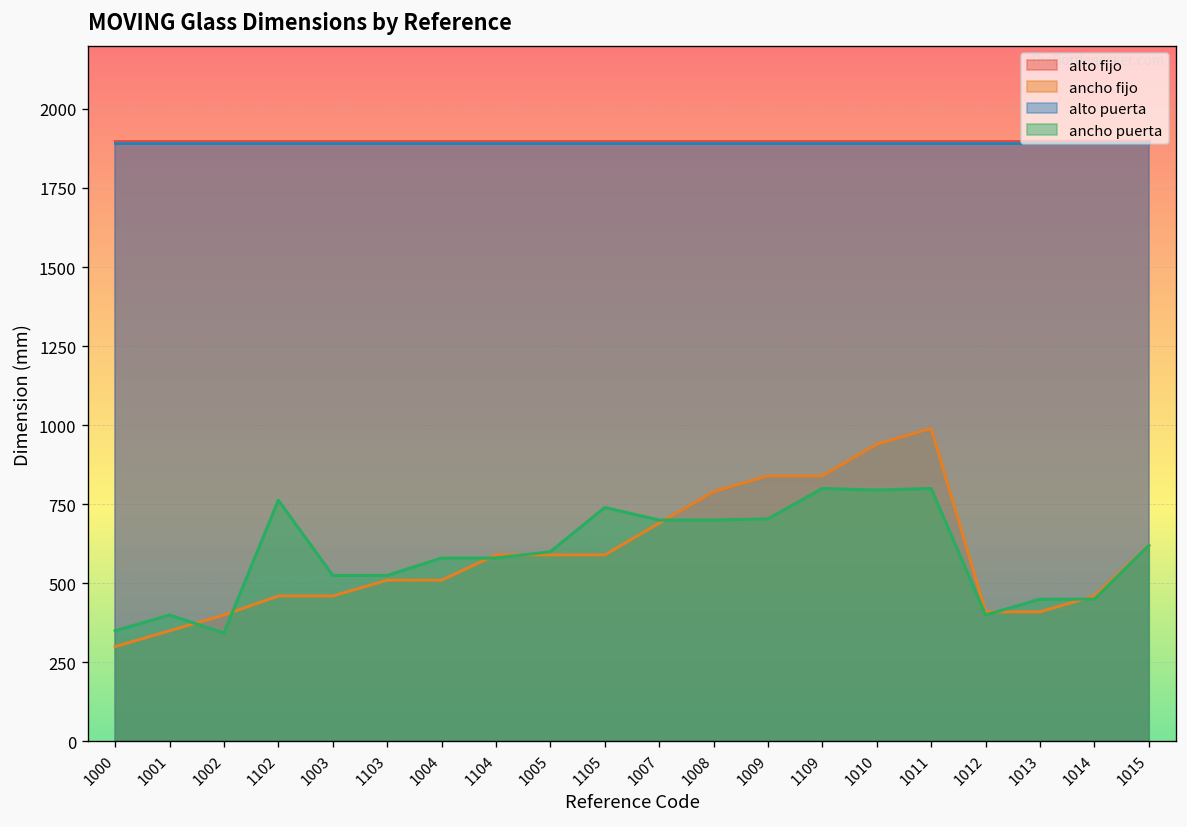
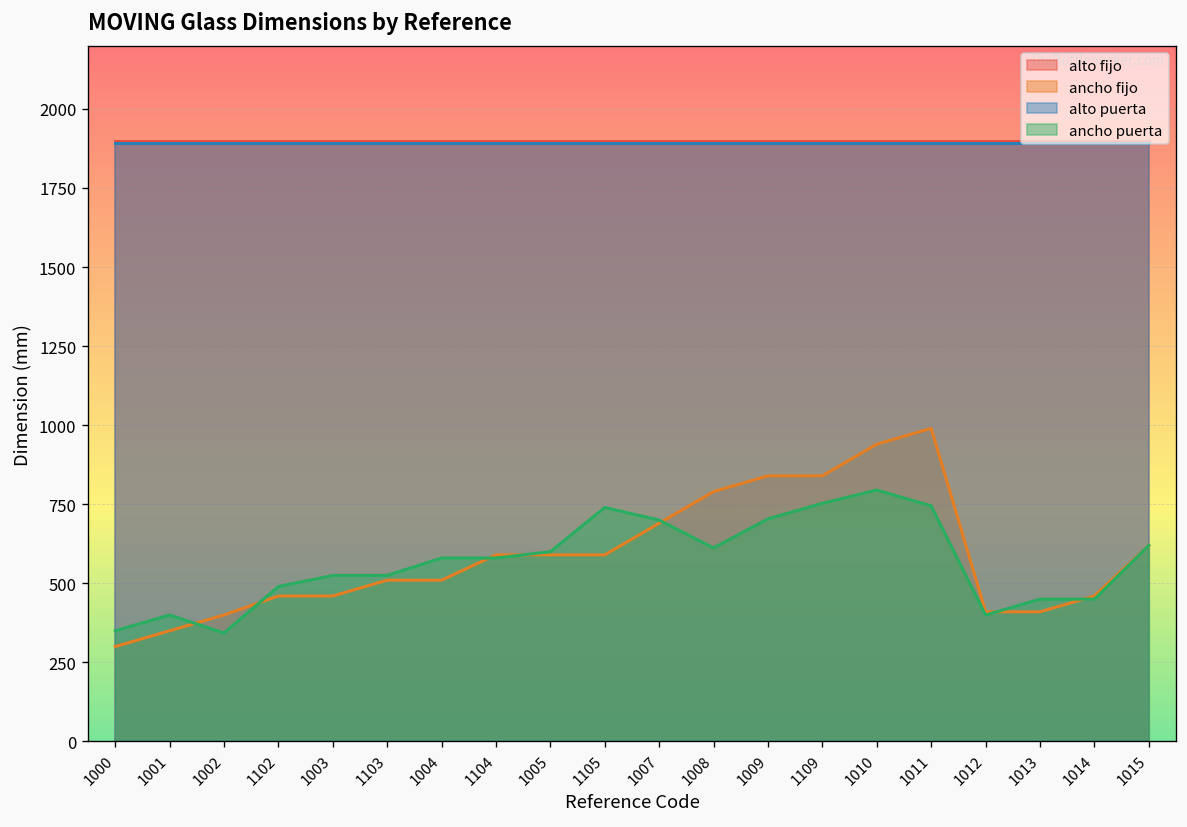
  {
    "ancho puerta": {
      "1000": 350,
      "1001": 400,
      "1002": 340,
-     "1102": 760,
+     "1102": 490,
      "1003": 530,
      "1103": 530,
      "1004": 580,
      "1104": 580,
      "1005": 600,
      "1105": 740,
      "1007": 700,
-     "1008": 700,
+     "1008": 610,
      "1009": 700,
-     "1109": 800,
+     "1109": 750,
      "1010": 800,
-     "1011": 800,
+     "1011": 750,
      "1012": 400,
      "1013": 450,
      "1014": 450
    }
  }
